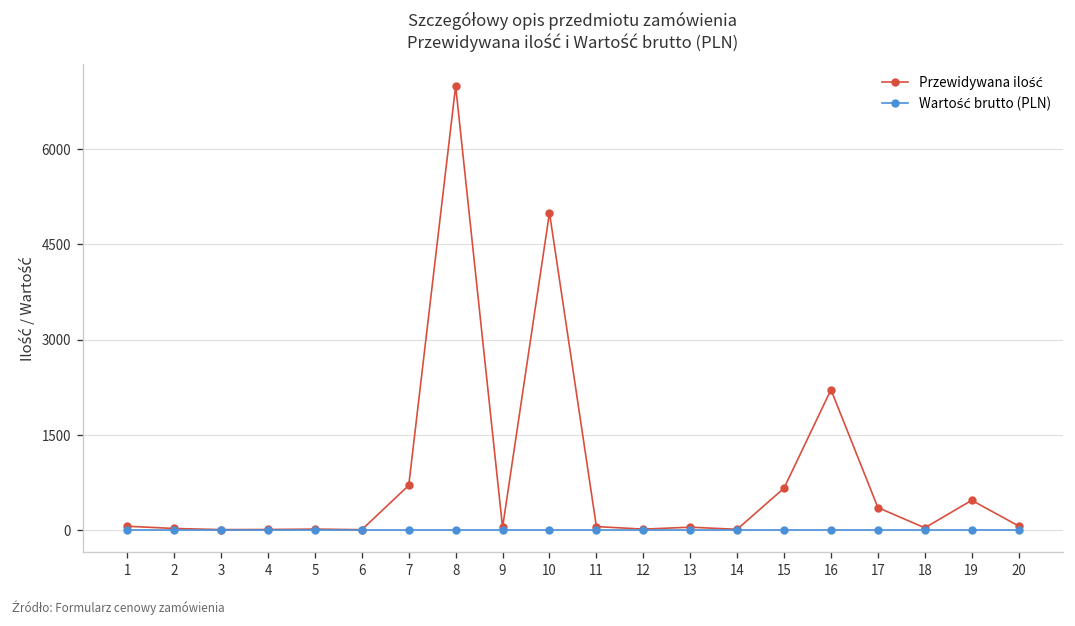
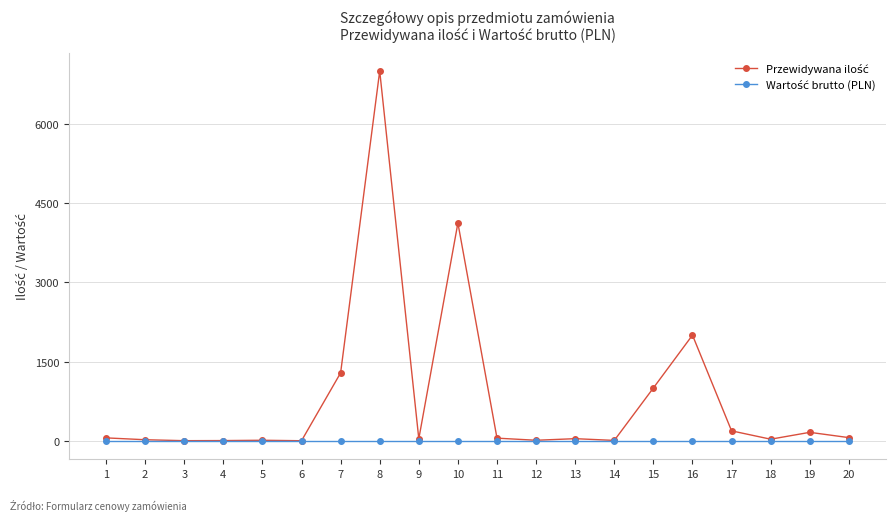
  {
    "Przewidywana ilość": {
      "1": 100,
-     "7": 700,
+     "7": 1300,
      "8": 7000,
-     "10": 5000,
+     "10": 4100,
      "11": 100,
-     "15": 700,
-     "16": 2200,
-     "17": 400,
-     "19": 500,
+     "15": 1000,
+     "16": 2000,
+     "17": 200,
+     "19": 200,
      "20": 100
    },
    "Wartość brutto (PLN)": {
      "1": 0,
      "7": 0,
      "8": 0,
      "10": 0,
      "11": 0,
      "15": 0,
      "16": 0,
      "17": 0,
      "19": 0,
      "20": 0
    }
  }
